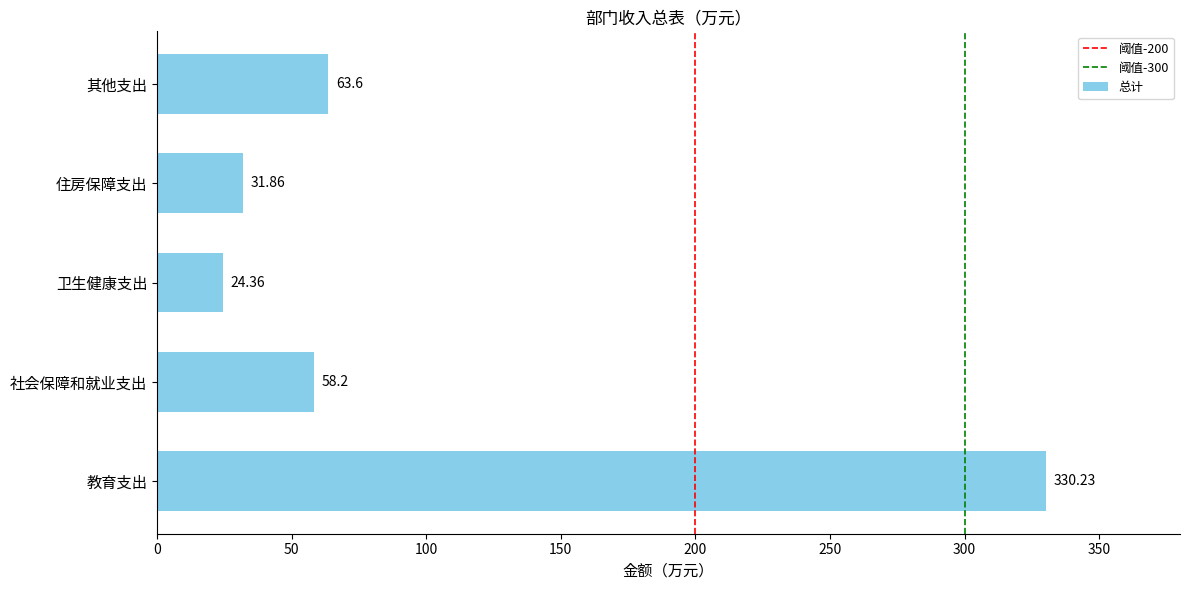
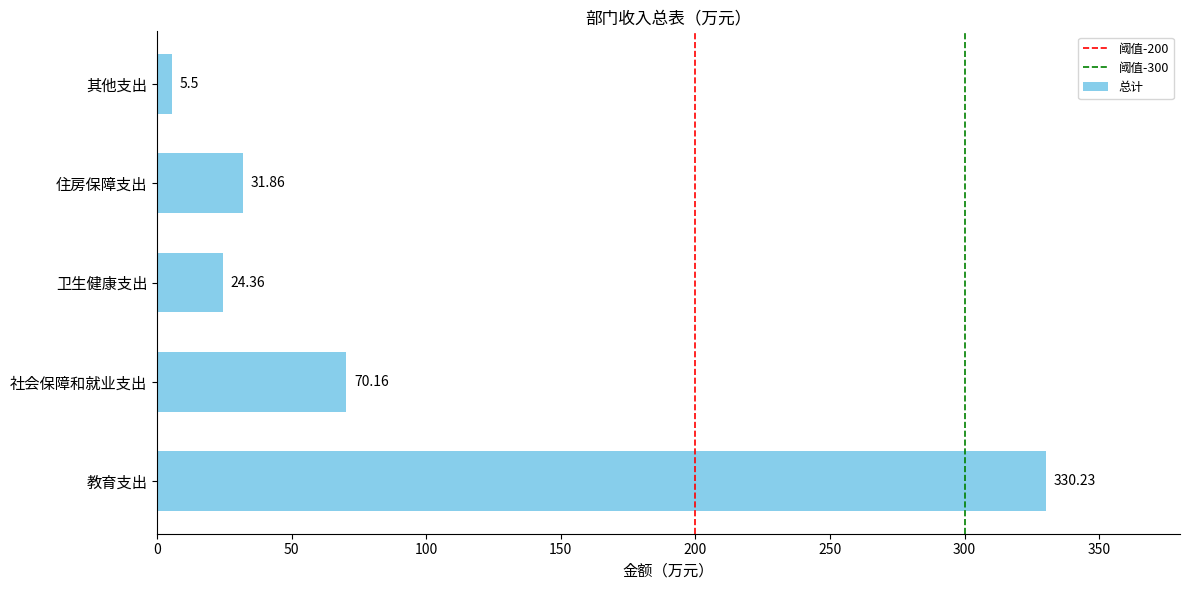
  {
-   "其他支出": 63.6,
+   "其他支出": 5.5,
    "住房保障支出": 31.86,
    "卫生健康支出": 24.36,
-   "社会保障和就业支出": 58.2,
+   "社会保障和就业支出": 70.16,
    "教育支出": 330.23
  }
